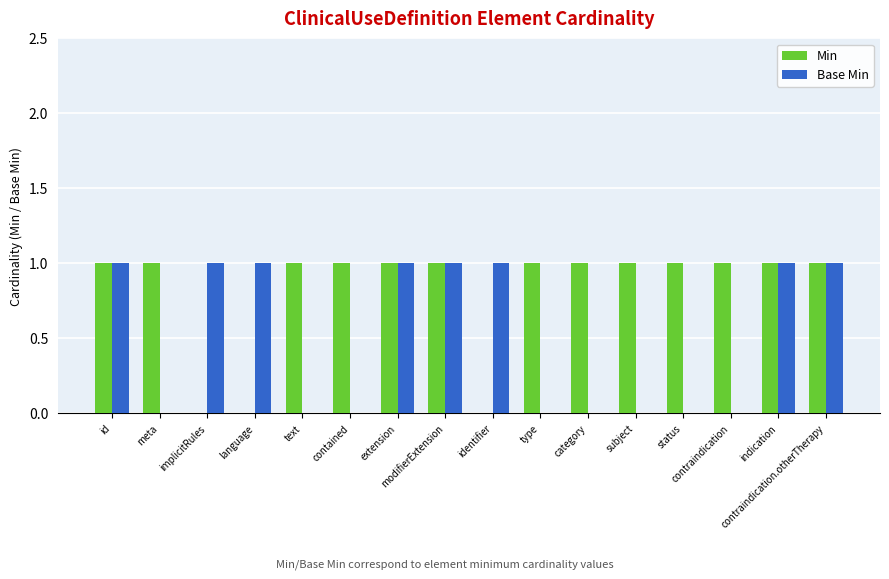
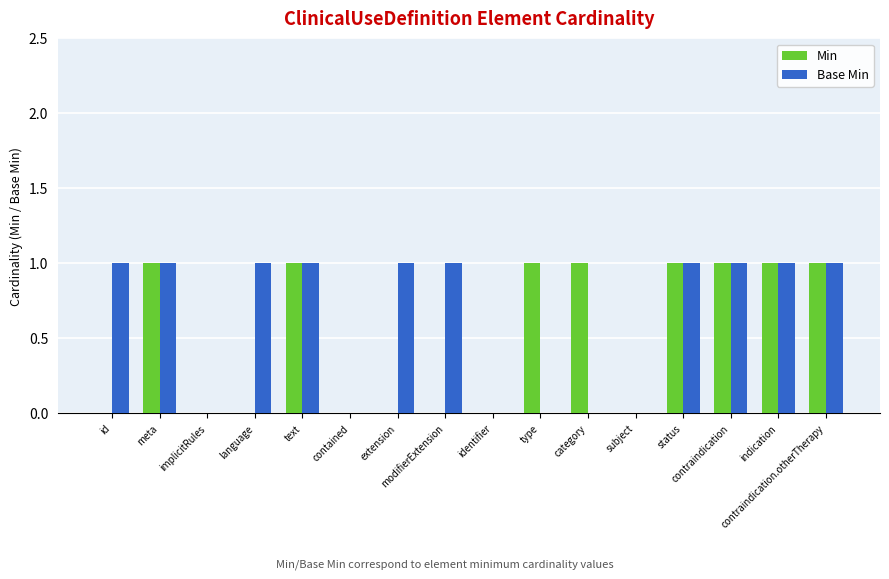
  {
    "Min": {
-     "id": 1,
+     "id": 0,
      "meta": 1,
      "implicitRules": 0,
      "language": 0,
      "text": 1,
-     "contained": 1,
-     "extension": 1,
-     "modifierExtension": 1,
+     "contained": 0,
+     "extension": 0,
+     "modifierExtension": 0,
      "identifier": 0,
      "type": 1,
      "category": 1,
-     "subject": 1,
+     "subject": 0,
      "status": 1,
      "contraindication": 1,
      "indication": 1,
      "contraindication.otherTherapy": 1
    },
    "Base Min": {
      "id": 1,
-     "meta": 0,
-     "implicitRules": 1,
+     "meta": 1,
+     "implicitRules": 0,
      "language": 1,
-     "text": 0,
+     "text": 1,
      "contained": 0,
      "extension": 1,
      "modifierExtension": 1,
-     "identifier": 1,
+     "identifier": 0,
      "type": 0,
      "category": 0,
      "subject": 0,
-     "status": 0,
-     "contraindication": 0,
+     "status": 1,
+     "contraindication": 1,
      "indication": 1,
      "contraindication.otherTherapy": 1
    }
  }
